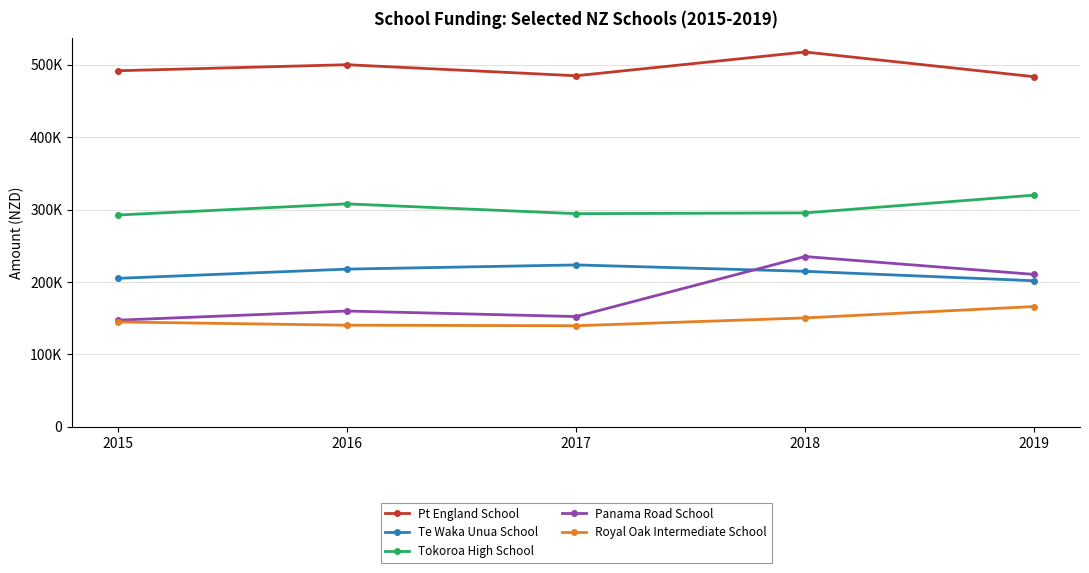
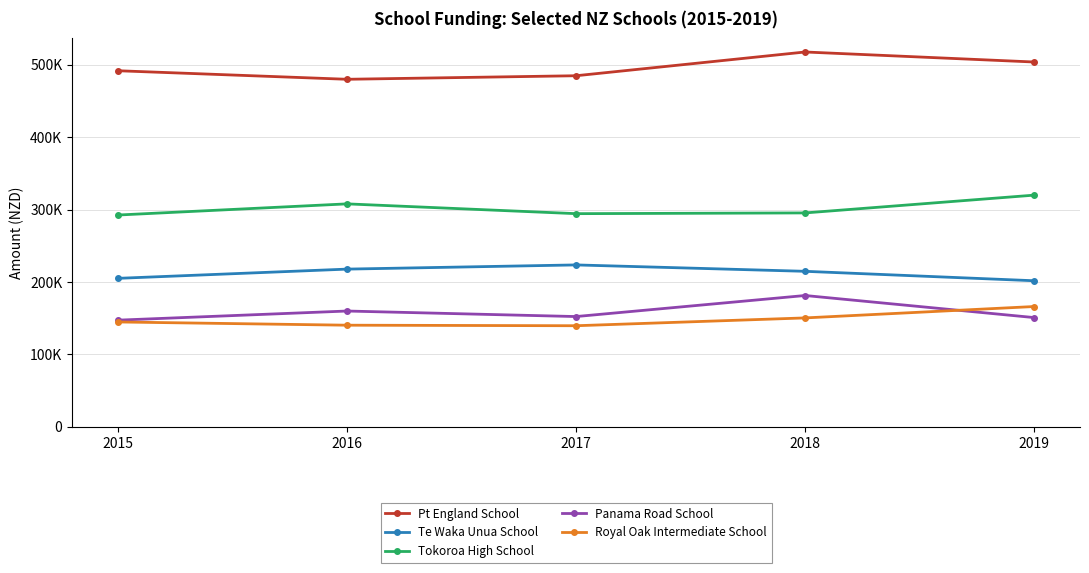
  {
    "Pt England School": {
      "2015": 490000,
-     "2016": 500000,
+     "2016": 480000,
      "2017": 480000,
      "2018": 520000,
-     "2019": 480000
+     "2019": 500000
    },
    "Te Waka Unua School": {
      "2015": 210000,
      "2016": 220000,
      "2017": 220000,
      "2018": 210000,
      "2019": 200000
    },
    "Tokoroa High School": {
      "2015": 290000,
      "2016": 310000,
      "2017": 290000,
      "2018": 300000,
      "2019": 320000
    },
    "Panama Road School": {
      "2016": 160000,
      "2017": 150000,
-     "2018": 240000,
-     "2019": 210000
+     "2018": 180000,
+     "2019": 150000
    },
    "Royal Oak Intermediate School": {
      "2016": 140000,
      "2017": 140000,
      "2018": 150000,
      "2019": 170000
    }
  }
